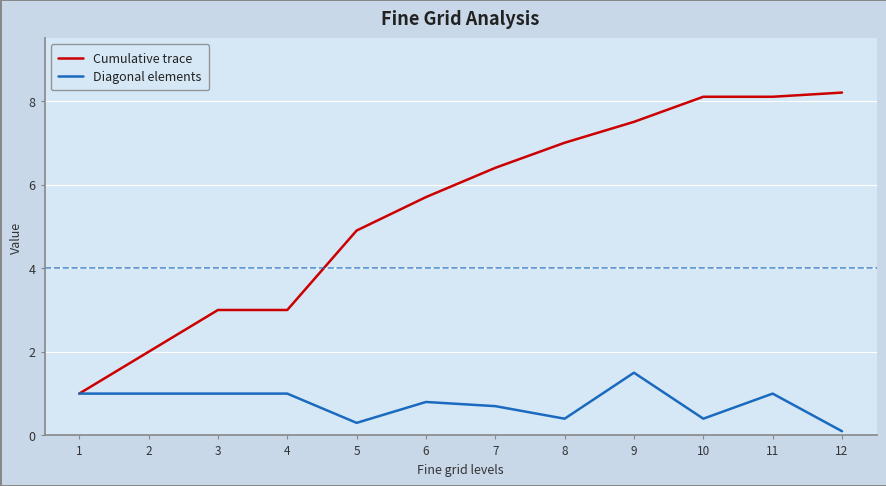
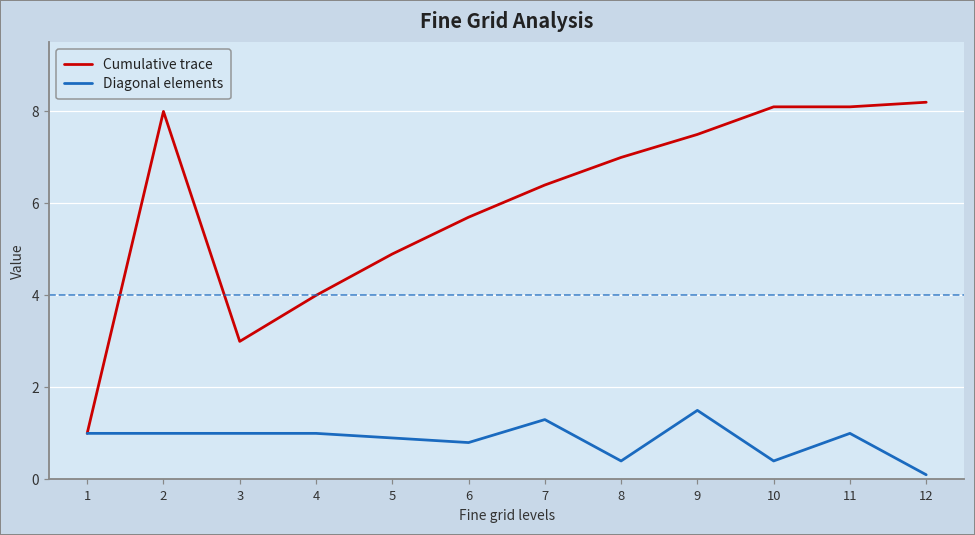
  {
    "Cumulative trace": {
-     "2": 2,
+     "2": 8,
      "3": 3,
-     "4": 3,
+     "4": 4,
      "5": 4.9,
      "6": 5.7,
      "7": 6.4,
      "8": 7,
      "9": 7.5,
      "10": 8.1,
      "11": 8.1,
      "12": 8.2
    },
    "Diagonal elements": {
      "2": 1.0,
      "3": 1.0,
      "4": 1.0,
-     "5": 0.3,
+     "5": 0.9,
      "6": 0.8,
-     "7": 0.7,
+     "7": 1.3,
      "8": 0.4,
      "9": 1.5,
      "10": 0.4,
      "11": 1.0,
      "12": 0.1
    }
  }
